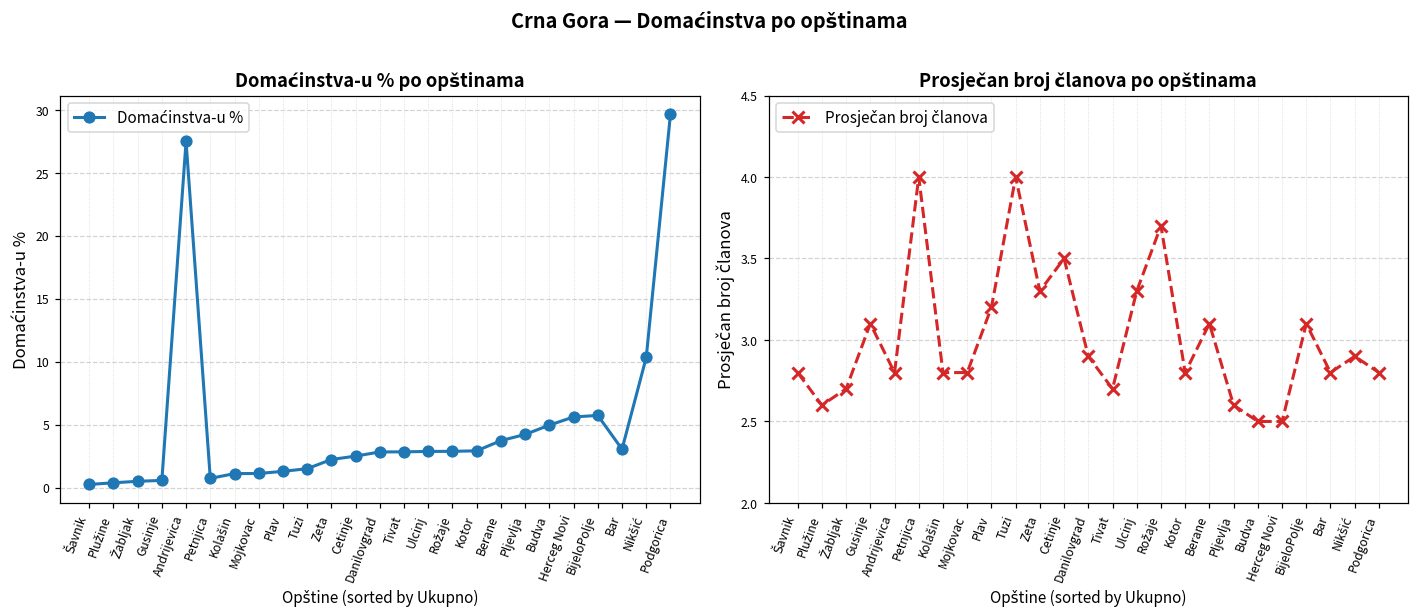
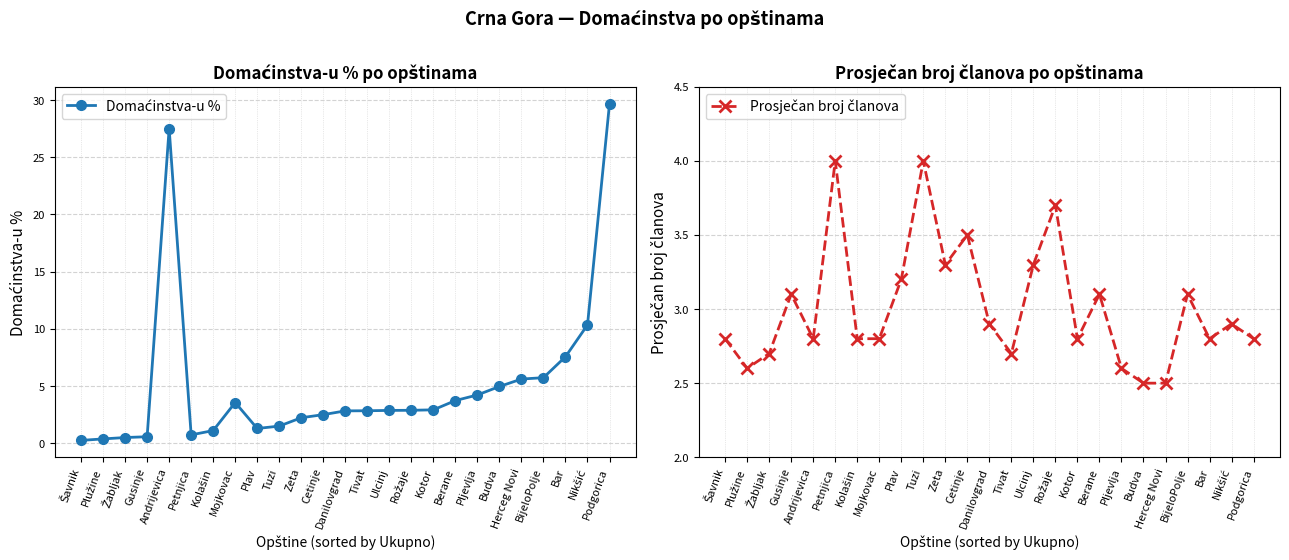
  {
    "Domaćinstva-u % po opštinama": {
      "Šavnik": 0.3,
      "Plužine": 0.4,
      "Žabljak": 0.5,
      "Gusinje": 0.6,
      "Andrijevica": 27.5,
      "Petnjica": 0.7,
      "Kolašin": 1.1,
-     "Mojkovac": 1.1,
+     "Mojkovac": 3.6,
      "Plav": 1.3,
      "Tuzi": 1.5,
      "Zeta": 2.2,
      "Cetinje": 2.5,
      "Danilovgrad": 2.8,
      "Tivat": 2.9,
      "Ulcinj": 2.9,
      "Rožaje": 2.9,
      "Kotor": 2.9,
      "Berane": 3.7,
      "Pljevlja": 4.2,
      "Budva": 5.0,
      "Herceg Novi": 5.6,
      "BijeloPolje": 5.7,
-     "Bar": 3.1,
+     "Bar": 7.6,
      "Nikšić": 10.4,
      "Podgorica": 29.7
    },
    "Prosječan broj članova po opštinama": {
      "Šavnik": 2.80,
      "Plužine": 2.60,
      "Žabljak": 2.70,
      "Gusinje": 3.10,
      "Andrijevica": 2.80,
      "Petnjica": 4.00,
      "Kolašin": 2.80,
      "Mojkovac": 2.80,
      "Plav": 3.20,
      "Tuzi": 4.00,
      "Zeta": 3.30,
      "Cetinje": 3.50,
      "Danilovgrad": 2.90,
      "Tivat": 2.70,
      "Ulcinj": 3.30,
      "Rožaje": 3.70,
      "Kotor": 2.80,
      "Berane": 3.10,
      "Pljevlja": 2.60,
      "Budva": 2.50,
      "Herceg Novi": 2.50,
      "BijeloPolje": 3.10,
      "Bar": 2.80,
      "Nikšić": 2.90,
      "Podgorica": 2.80
    }
  }
